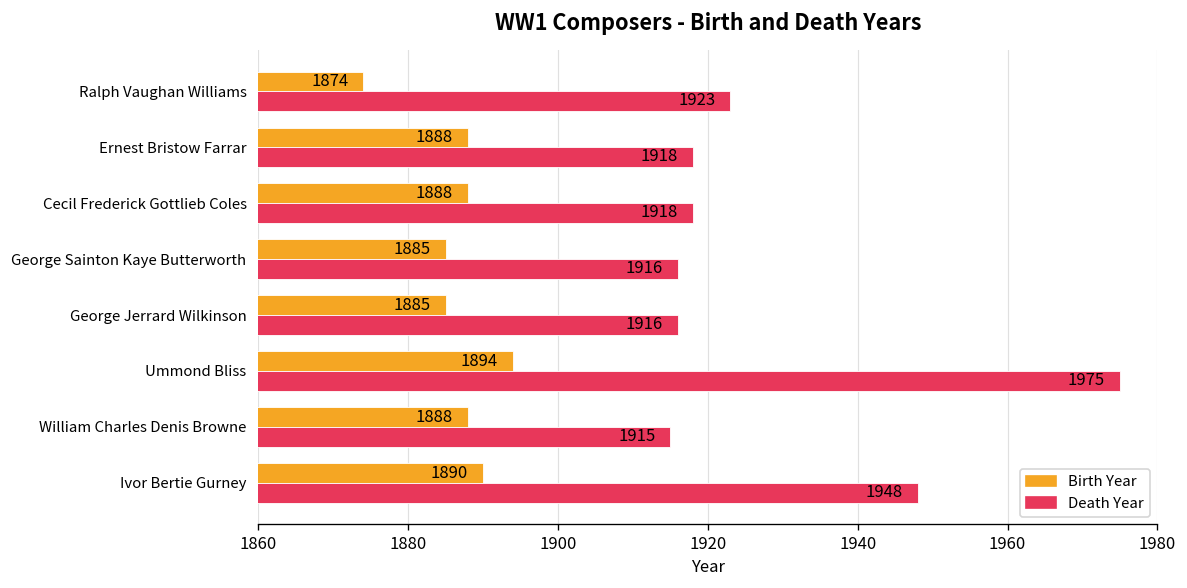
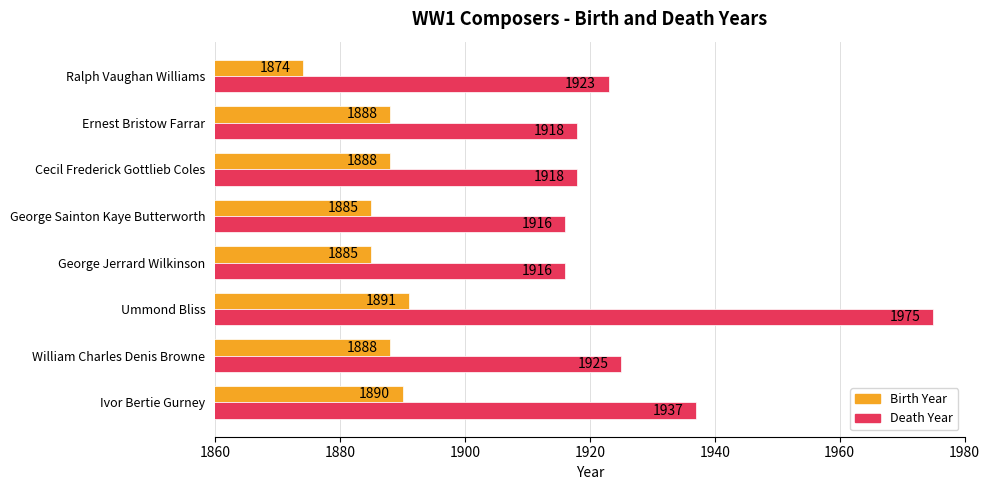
  {
    "Birth Year": {
      "Ralph Vaughan Williams": 1874,
      "Ernest Bristow Farrar": 1888,
      "Cecil Frederick Gottlieb Coles": 1888,
      "George Sainton Kaye Butterworth": 1885,
      "George Jerrard Wilkinson": 1885,
-     "Ummond Bliss": 1894,
+     "Ummond Bliss": 1891,
      "William Charles Denis Browne": 1888,
      "Ivor Bertie Gurney": 1890
    },
    "Death Year": {
      "Ralph Vaughan Williams": 1923,
      "Ernest Bristow Farrar": 1918,
      "Cecil Frederick Gottlieb Coles": 1918,
      "George Sainton Kaye Butterworth": 1916,
      "George Jerrard Wilkinson": 1916,
      "Ummond Bliss": 1975,
-     "William Charles Denis Browne": 1915,
-     "Ivor Bertie Gurney": 1948
+     "William Charles Denis Browne": 1925,
+     "Ivor Bertie Gurney": 1937
    }
  }
